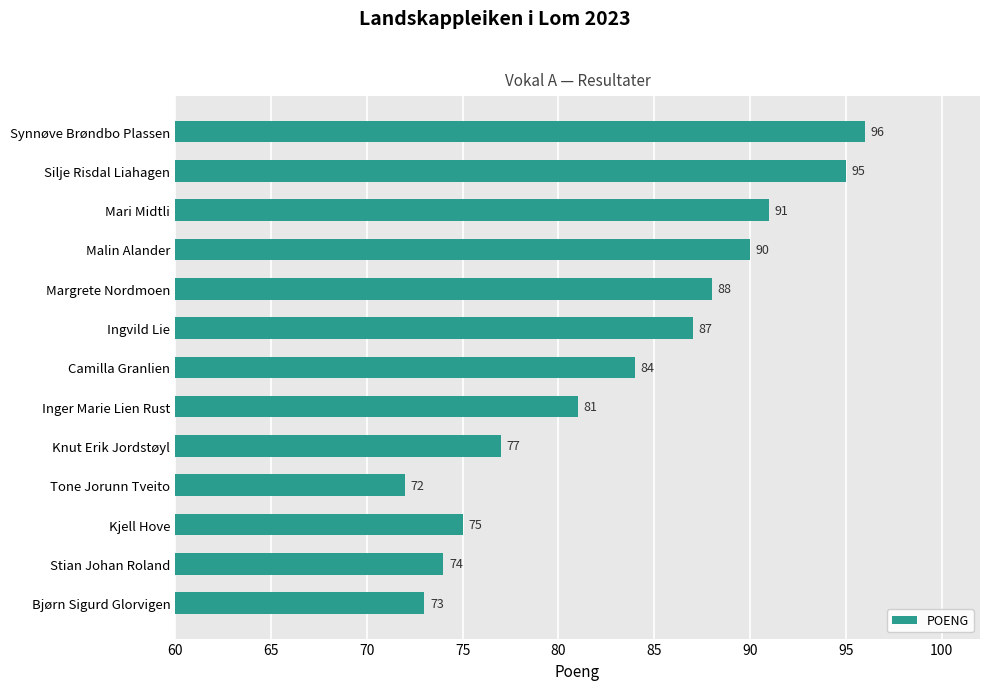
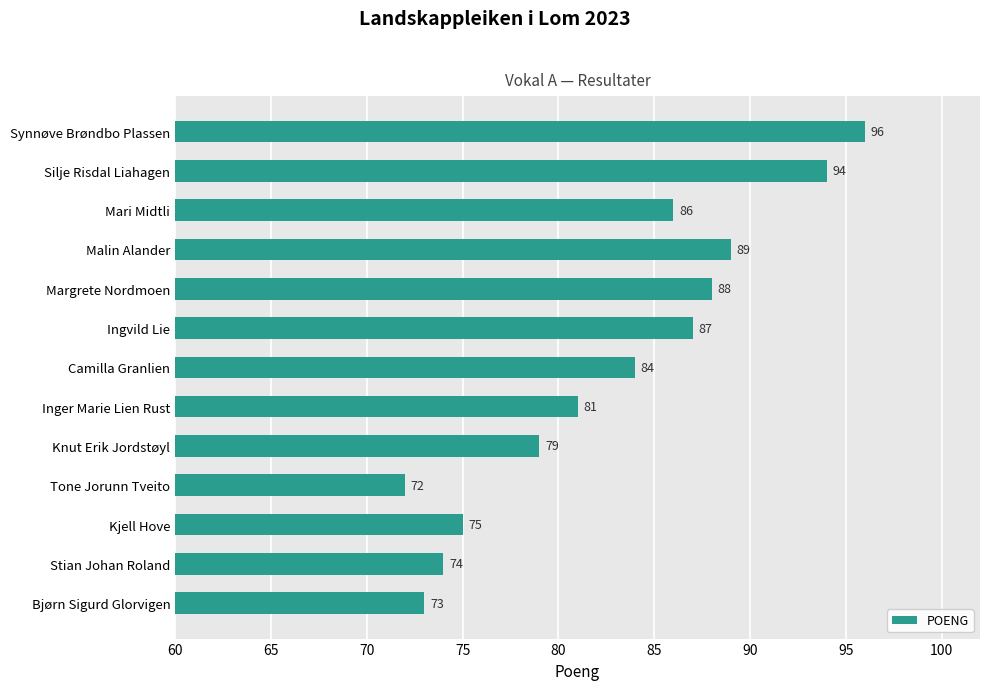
  {
    "Synnøve Brøndbo Plassen": 96,
-   "Silje Risdal Liahagen": 95,
-   "Mari Midtli": 91,
-   "Malin Alander": 90,
+   "Silje Risdal Liahagen": 94,
+   "Mari Midtli": 86,
+   "Malin Alander": 89,
    "Margrete Nordmoen": 88,
    "Ingvild Lie": 87,
    "Camilla Granlien": 84,
    "Inger Marie Lien Rust": 81,
-   "Knut Erik Jordstøyl": 77,
+   "Knut Erik Jordstøyl": 79,
    "Tone Jorunn Tveito": 72,
    "Kjell Hove": 75,
    "Stian Johan Roland": 74,
    "Bjørn Sigurd Glorvigen": 73
  }
